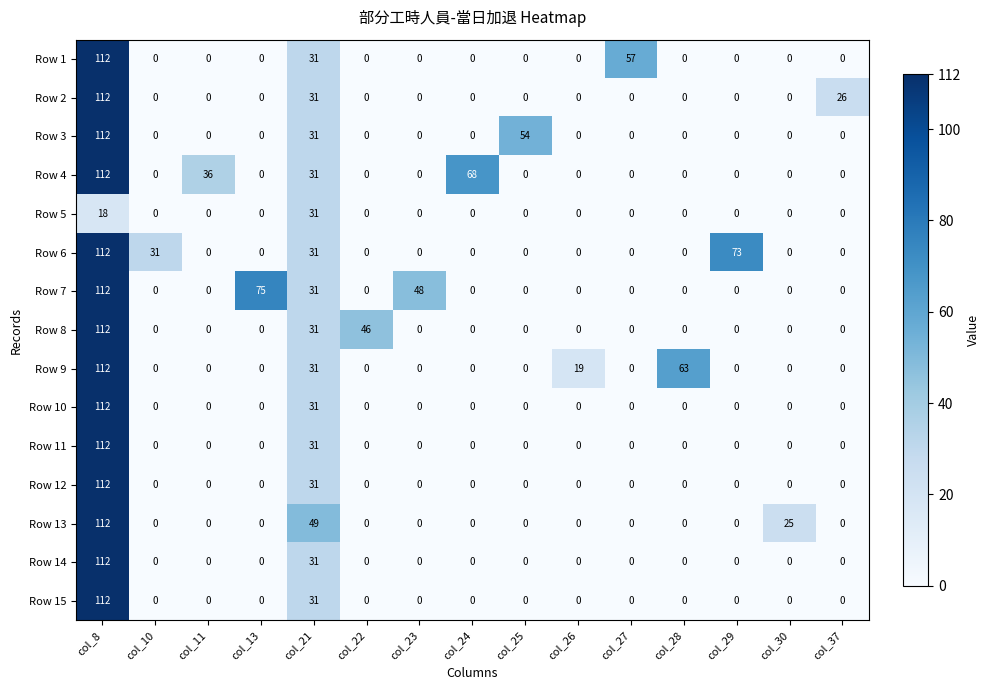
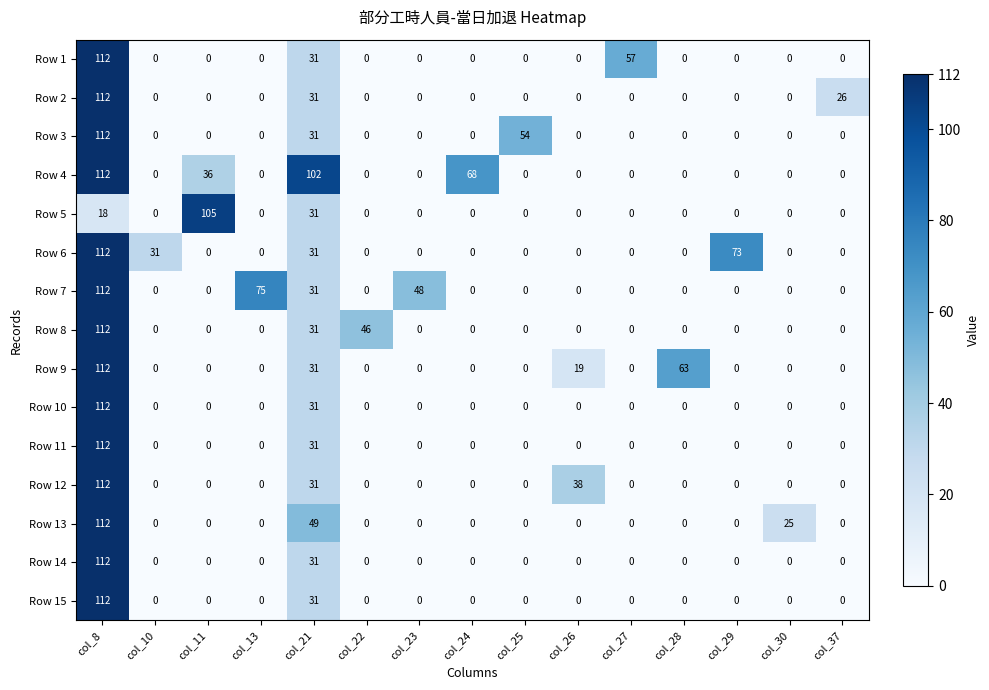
  {
    "Row 4": {
      "col_8": 112,
      "col_10": 0,
      "col_11": 36,
      "col_13": 0,
-     "col_21": 31,
+     "col_21": 102,
      "col_22": 0,
      "col_23": 0,
      "col_24": 68,
      "col_25": 0,
      "col_26": 0,
      "col_27": 0,
      "col_28": 0,
      "col_29": 0,
      "col_30": 0,
      "col_37": 0
    },
    "Row 5": {
      "col_8": 18,
      "col_10": 0,
-     "col_11": 0,
+     "col_11": 105,
      "col_13": 0,
      "col_21": 31,
      "col_22": 0,
      "col_23": 0,
      "col_24": 0,
      "col_25": 0,
      "col_26": 0,
      "col_27": 0,
      "col_28": 0,
      "col_29": 0,
      "col_30": 0,
      "col_37": 0
    },
    "Row 12": {
      "col_8": 112,
      "col_10": 0,
      "col_11": 0,
      "col_13": 0,
      "col_21": 31,
      "col_22": 0,
      "col_23": 0,
      "col_24": 0,
      "col_25": 0,
-     "col_26": 0,
+     "col_26": 38,
      "col_27": 0,
      "col_28": 0,
      "col_29": 0,
      "col_30": 0,
      "col_37": 0
    }
  }
